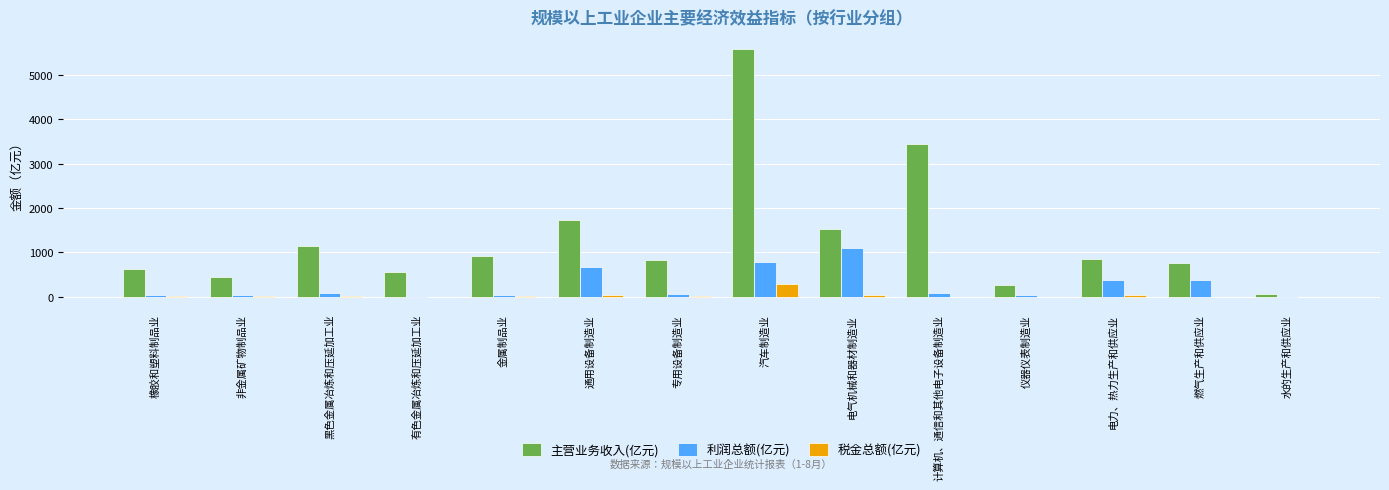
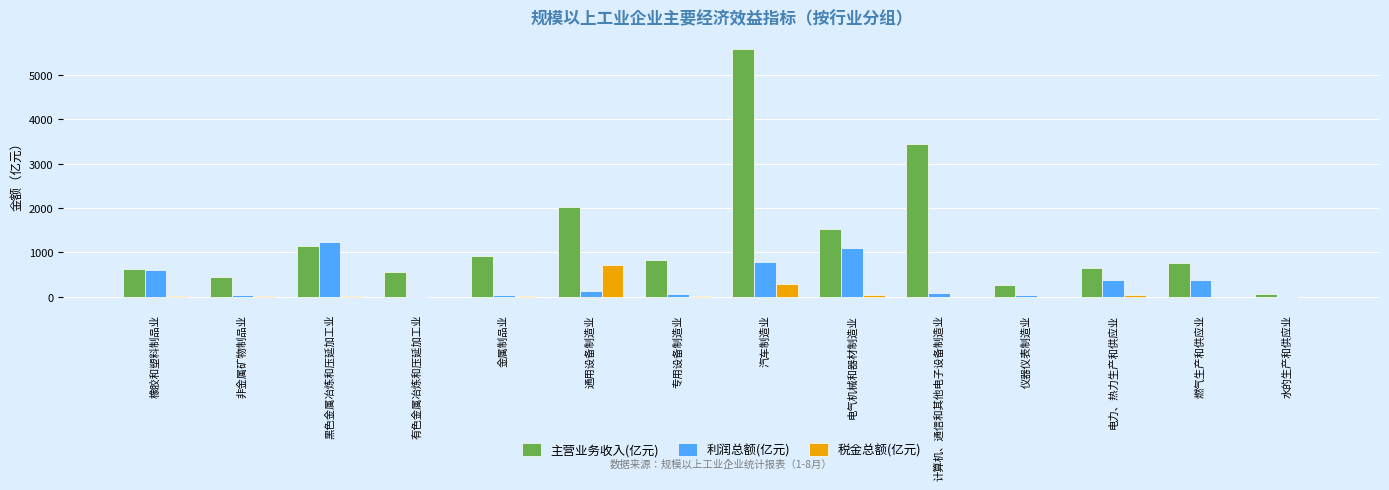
  {
    "主营业务收入(亿元)": {
      "橡胶和塑料制品业": 600,
      "非金属矿物制品业": 400,
      "黑色金属冶炼和压延加工业": 1100,
      "有色金属冶炼和压延加工业": 600,
      "金属制品业": 900,
-     "通用设备制造业": 1700,
+     "通用设备制造业": 2000,
      "专用设备制造业": 800,
      "汽车制造业": 5600,
      "电气机械和器材制造业": 1500,
      "计算机、通信和其他电子设备制造业": 3400,
      "仪器仪表制造业": 300,
-     "电力、热力生产和供应业": 800,
+     "电力、热力生产和供应业": 700,
      "燃气生产和供应业": 800,
      "水的生产和供应业": 100
    },
    "利润总额(亿元)": {
-     "橡胶和塑料制品业": 0,
-     "黑色金属冶炼和压延加工业": 100,
-     "通用设备制造业": 700,
+     "橡胶和塑料制品业": 600,
+     "黑色金属冶炼和压延加工业": 1200,
+     "通用设备制造业": 100,
      "专用设备制造业": 100,
      "汽车制造业": 800,
      "电气机械和器材制造业": 1100,
      "计算机、通信和其他电子设备制造业": 100,
      "电力、热力生产和供应业": 400,
      "燃气生产和供应业": 400
    },
    "税金总额(亿元)": {
-     "通用设备制造业": 0,
+     "通用设备制造业": 700,
      "汽车制造业": 300
    }
  }
